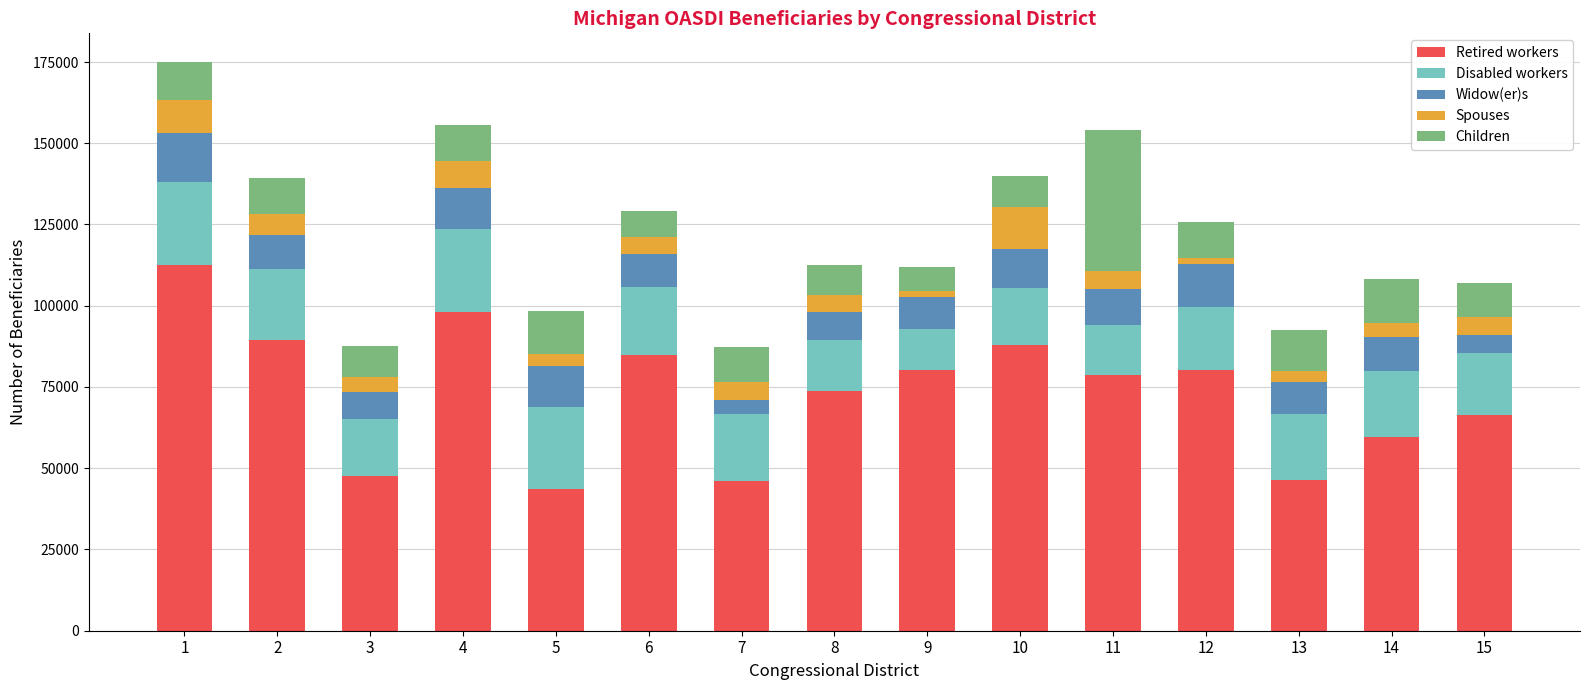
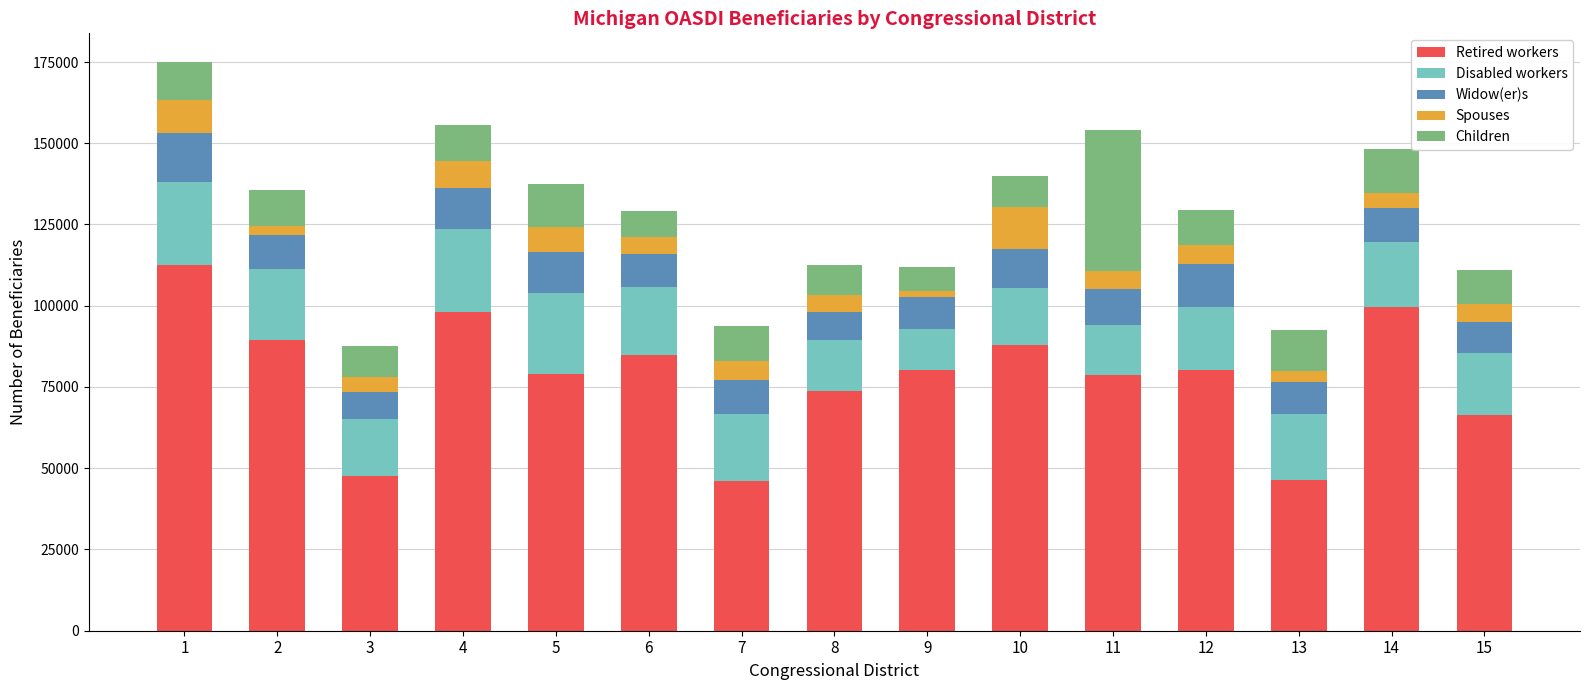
  {
    "Retired workers": {
      "1": 113000,
      "2": 89000,
      "3": 47000,
      "4": 98000,
-     "5": 44000,
+     "5": 79000,
      "6": 85000,
      "7": 46000,
      "8": 74000,
      "9": 80000,
      "10": 88000,
      "11": 79000,
      "12": 80000,
      "13": 46000,
-     "14": 60000,
+     "14": 100000,
      "15": 66000
    },
    "Disabled workers": {
      "1": 26000,
      "2": 22000,
      "3": 18000,
      "4": 26000,
      "5": 25000,
      "6": 21000,
      "7": 20000,
      "8": 16000,
      "9": 13000,
      "10": 18000,
      "11": 15000,
      "12": 19000,
      "13": 20000,
      "14": 20000,
      "15": 19000
    },
    "Widow(er)s": {
      "1": 15000,
      "2": 10000,
      "3": 8000,
      "4": 13000,
      "5": 13000,
      "6": 10000,
-     "7": 4000,
+     "7": 11000,
      "8": 9000,
      "9": 10000,
      "10": 12000,
      "11": 11000,
      "12": 13000,
      "13": 10000,
      "14": 10000,
-     "15": 6000
+     "15": 10000
    },
    "Spouses": {
      "1": 10000,
-     "2": 6000,
+     "2": 3000,
      "3": 5000,
      "4": 8000,
-     "5": 4000,
+     "5": 8000,
      "6": 5000,
      "7": 6000,
      "8": 5000,
      "9": 2000,
      "10": 13000,
      "11": 6000,
-     "12": 2000,
+     "12": 6000,
      "13": 3000,
      "14": 4000,
      "15": 5000
    },
    "Children": {
      "1": 12000,
      "2": 11000,
      "3": 10000,
      "4": 11000,
      "5": 13000,
      "6": 8000,
      "7": 11000,
      "8": 9000,
      "9": 7000,
      "10": 10000,
      "11": 43000,
      "12": 11000,
      "13": 13000,
      "14": 14000,
      "15": 10000
    }
  }
